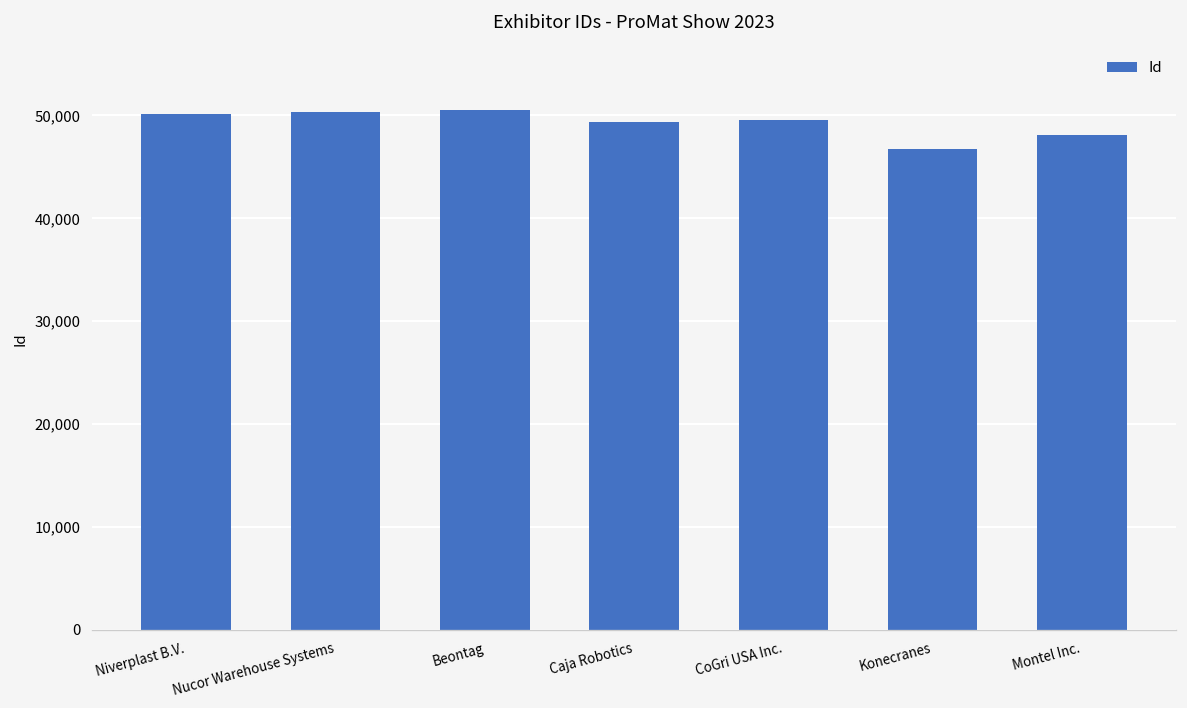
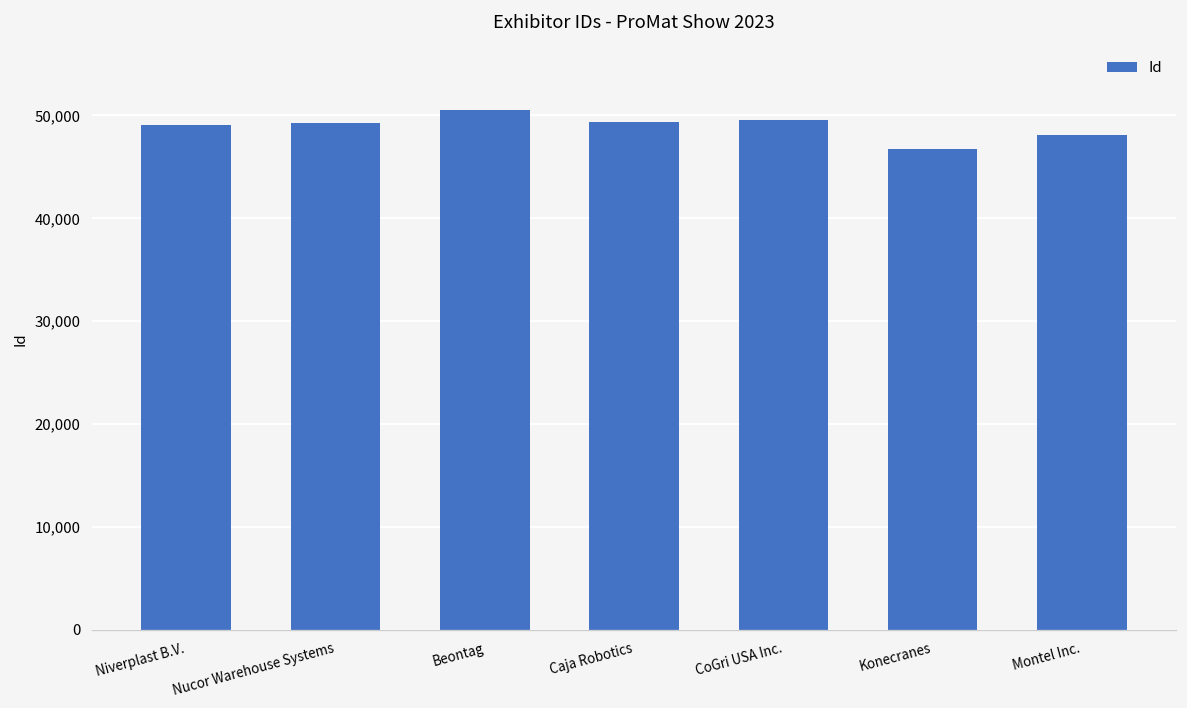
  {
-   "Niverplast B.V.": "50,000",
-   "Nucor Warehouse Systems": "50,000",
+   "Niverplast B.V.": "49,000",
+   "Nucor Warehouse Systems": "49,000",
    "Beontag": "51,000",
    "Caja Robotics": "49,000",
    "CoGri USA Inc.": "50,000",
    "Konecranes": "47,000",
    "Montel Inc.": "48,000"
  }
